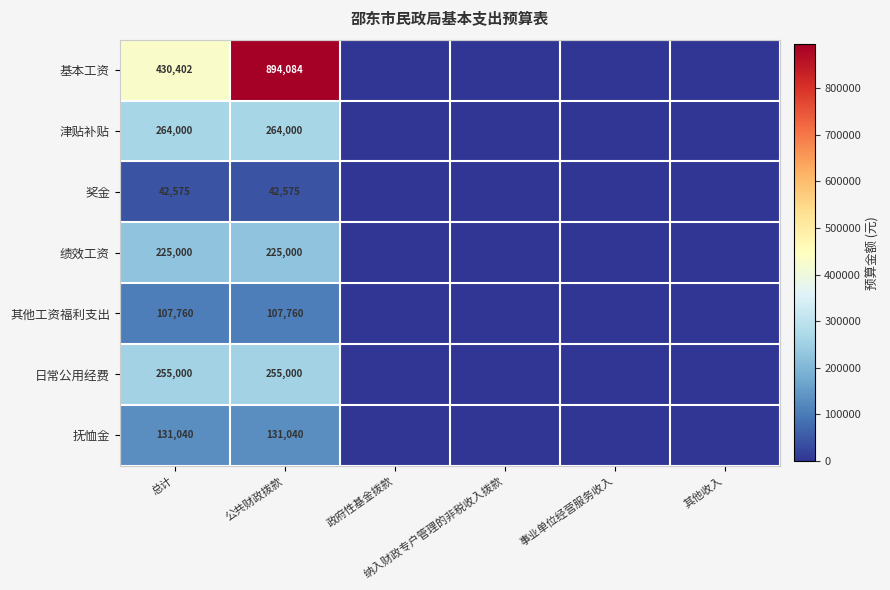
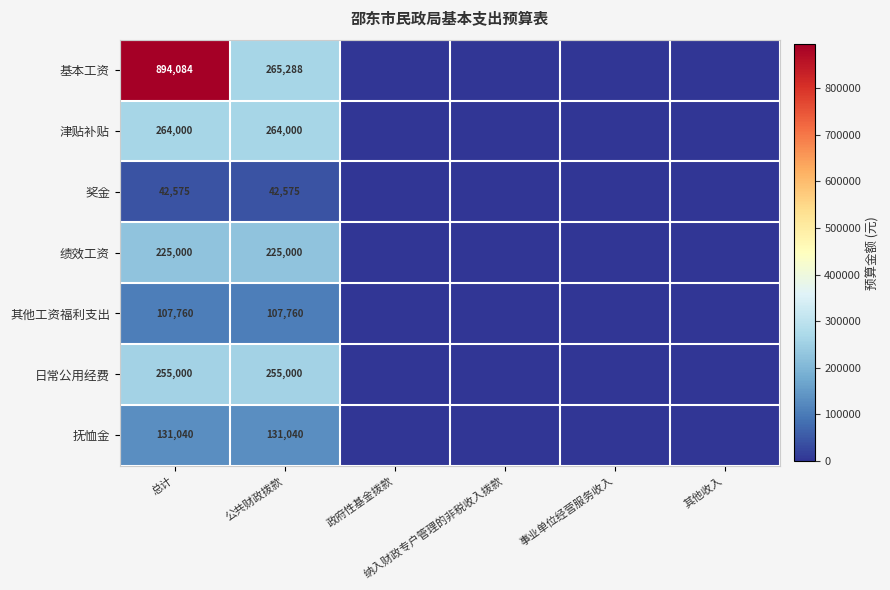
  {
    "基本工资": {
-     "总计": "430,402",
-     "公共财政拨款": "894,084"
+     "总计": "894,084",
+     "公共财政拨款": "265,288"
    },
    "津贴补贴": {
      "总计": "264,000",
      "公共财政拨款": "264,000"
    },
    "奖金": {
      "总计": "42,575",
      "公共财政拨款": "42,575"
    },
    "绩效工资": {
      "总计": "225,000",
      "公共财政拨款": "225,000"
    },
    "其他工资福利支出": {
      "总计": "107,760",
      "公共财政拨款": "107,760"
    },
    "日常公用经费": {
      "总计": "255,000",
      "公共财政拨款": "255,000"
    },
    "抚恤金": {
      "总计": "131,040",
      "公共财政拨款": "131,040"
    }
  }
